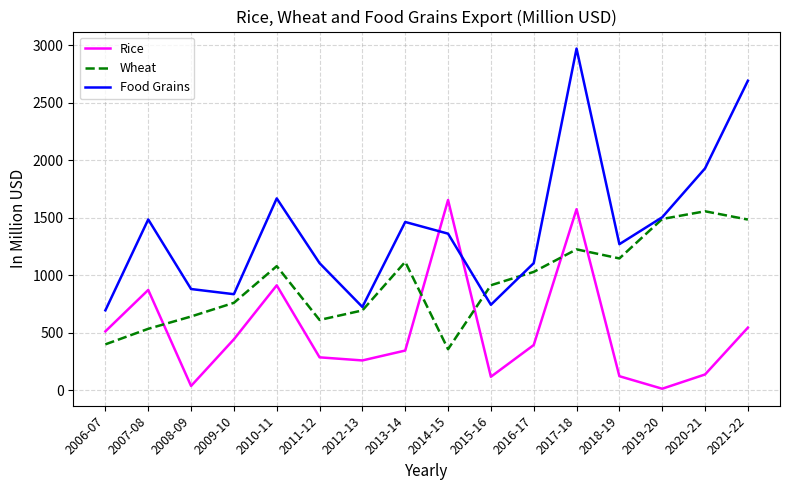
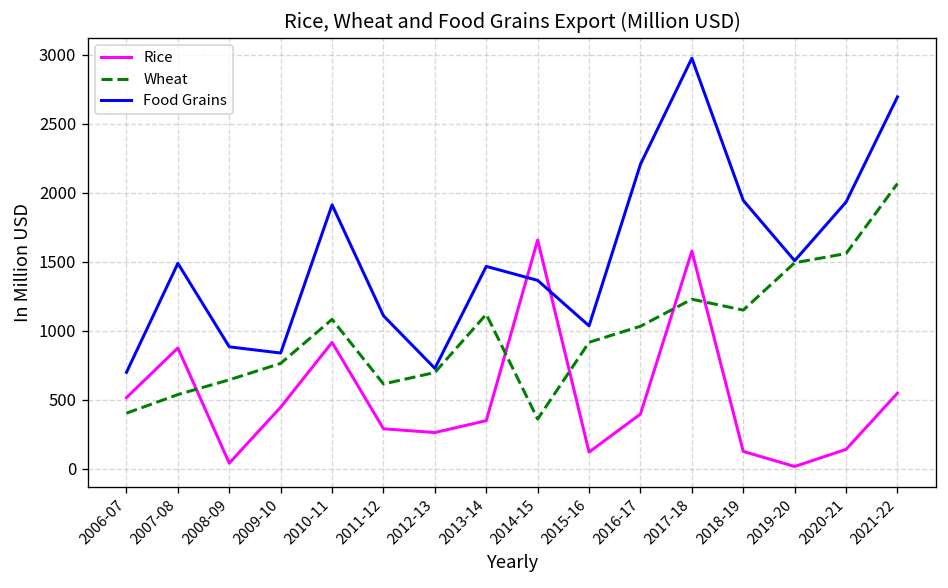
  {
    "Rice": {
      "2006-07": 510,
      "2007-08": 870,
      "2008-09": 40,
      "2009-10": 450,
      "2010-11": 910,
      "2011-12": 290,
      "2012-13": 260,
      "2013-14": 350,
      "2014-15": 1660,
      "2015-16": 120,
      "2016-17": 400,
      "2017-18": 1580,
      "2018-19": 120,
      "2019-20": 20,
      "2020-21": 140,
      "2021-22": 550
    },
    "Wheat": {
      "2006-07": 400,
      "2007-08": 540,
      "2008-09": 640,
      "2009-10": 760,
      "2010-11": 1080,
      "2011-12": 610,
      "2012-13": 700,
      "2013-14": 1120,
      "2014-15": 360,
      "2015-16": 920,
      "2016-17": 1030,
      "2017-18": 1230,
      "2018-19": 1150,
      "2020-21": 1560,
-     "2021-22": 1490
+     "2021-22": 2070
    },
    "Food Grains": {
      "2006-07": 700,
      "2007-08": 1490,
      "2008-09": 880,
      "2009-10": 840,
-     "2010-11": 1670,
+     "2010-11": 1910,
      "2011-12": 1110,
      "2012-13": 730,
      "2013-14": 1470,
      "2014-15": 1360,
-     "2015-16": 750,
-     "2016-17": 1110,
+     "2015-16": 1030,
+     "2016-17": 2210,
      "2017-18": 2970,
-     "2018-19": 1270,
+     "2018-19": 1940,
      "2020-21": 1930,
      "2021-22": 2690
    }
  }
